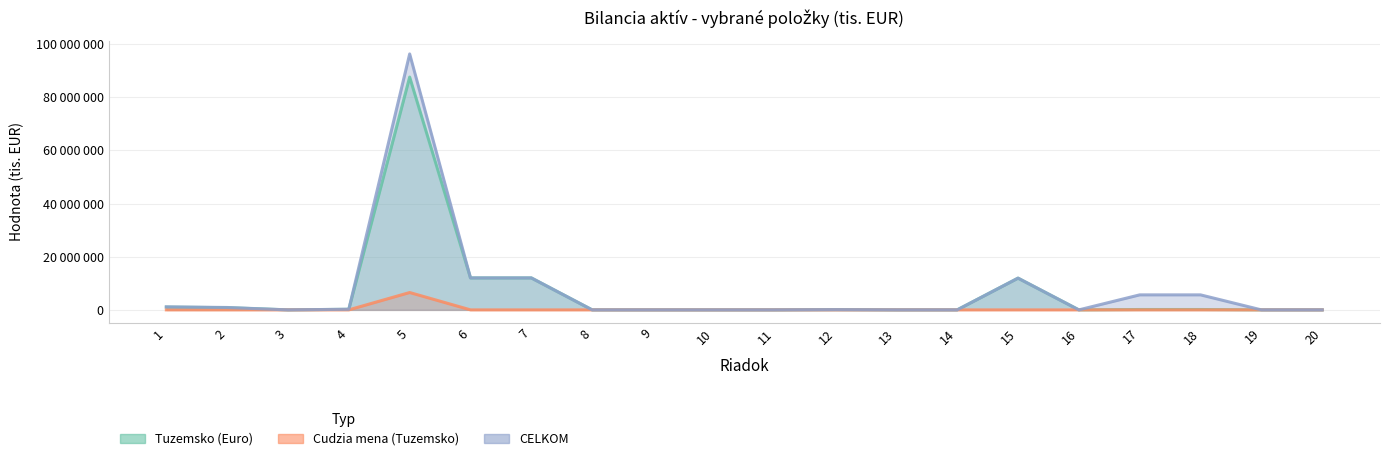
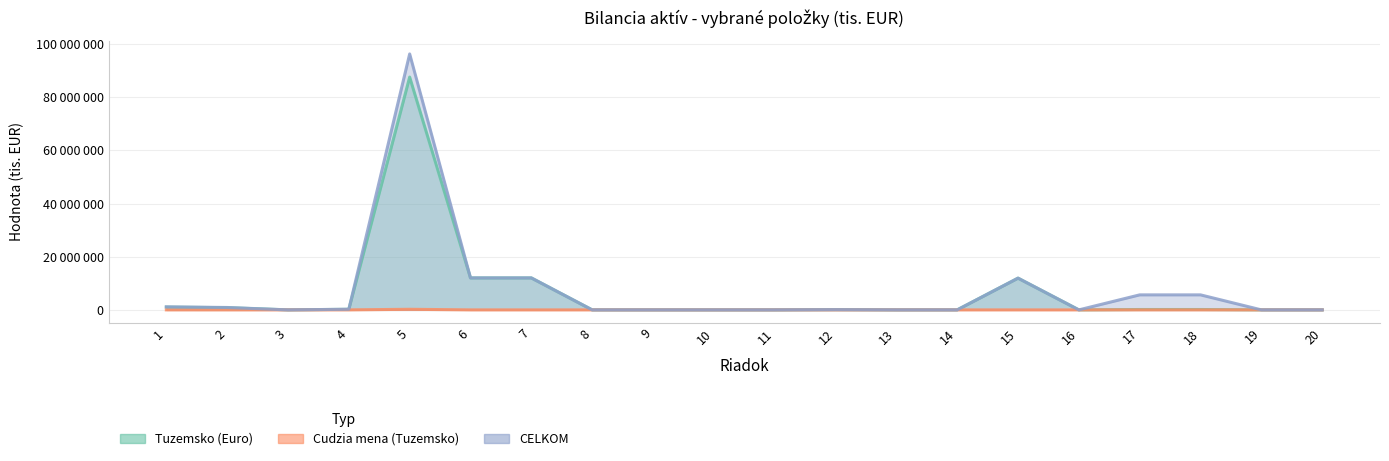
  {
    "Cudzia mena (Tuzemsko)": {
      "1": 0,
-     "5": 7000000,
+     "5": 0,
      "6": 0,
      "7": 0,
      "15": 0
    }
  }
